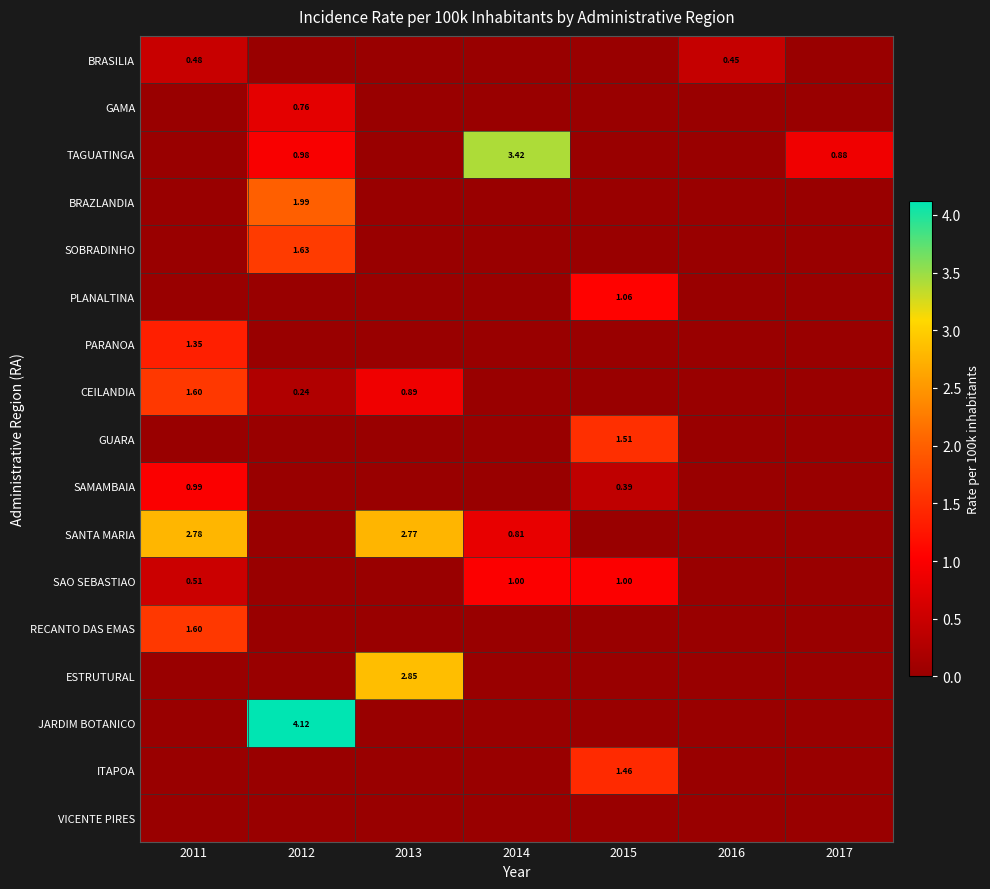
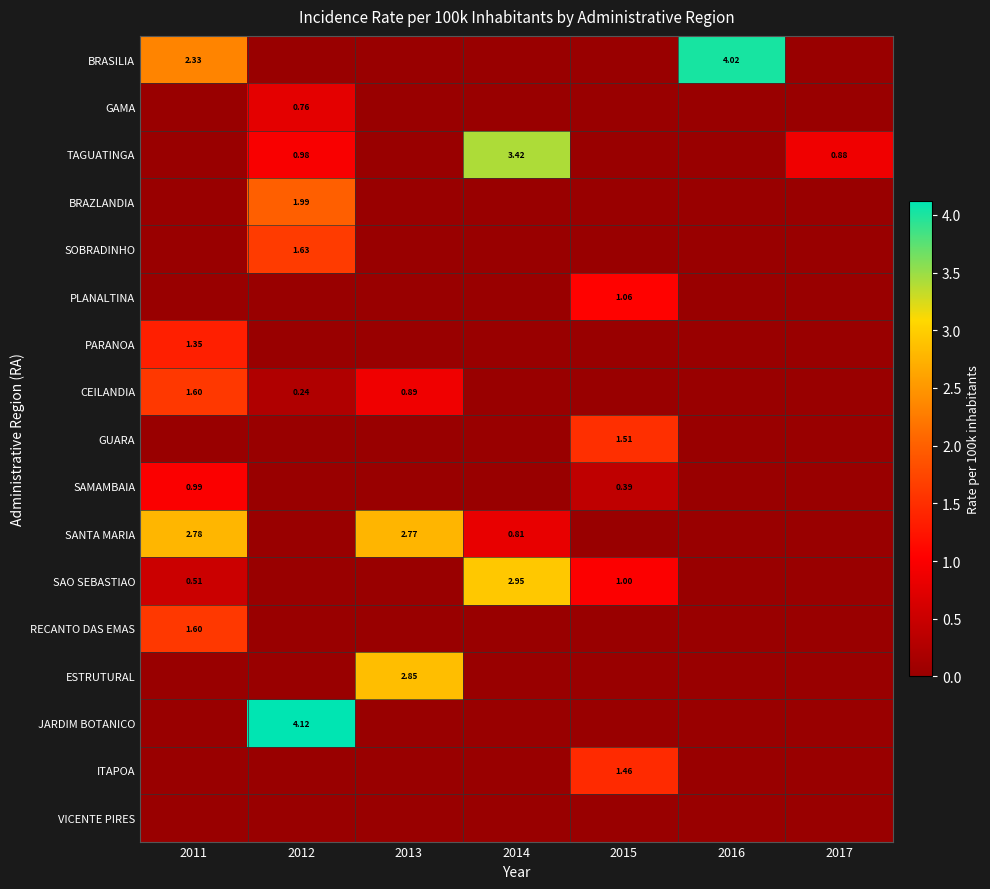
  {
    "BRASILIA": {
-     "2011": 0.48,
-     "2016": 0.45
+     "2011": 2.33,
+     "2016": 4.02
    },
    "GAMA": {
      "2012": 0.76
    },
    "TAGUATINGA": {
      "2012": 0.98,
      "2014": 3.42,
      "2017": 0.88
    },
    "BRAZLANDIA": {
      "2012": 1.99
    },
    "SOBRADINHO": {
      "2012": 1.63
    },
    "PLANALTINA": {
      "2015": 1.06
    },
    "PARANOA": {
      "2011": 1.35
    },
    "CEILANDIA": {
      "2011": 1.60,
      "2012": 0.24,
      "2013": 0.89
    },
    "GUARA": {
      "2015": 1.51
    },
    "SAMAMBAIA": {
      "2011": 0.99,
      "2015": 0.39
    },
    "SANTA MARIA": {
      "2011": 2.78,
      "2013": 2.77,
      "2014": 0.81
    },
    "SAO SEBASTIAO": {
      "2011": 0.51,
-     "2014": 1.00,
+     "2014": 2.95,
      "2015": 1.00
    },
    "RECANTO DAS EMAS": {
      "2011": 1.60
    },
    "ESTRUTURAL": {
      "2013": 2.85
    },
    "JARDIM BOTANICO": {
      "2012": 4.12
    },
    "ITAPOA": {
      "2015": 1.46
    }
  }
